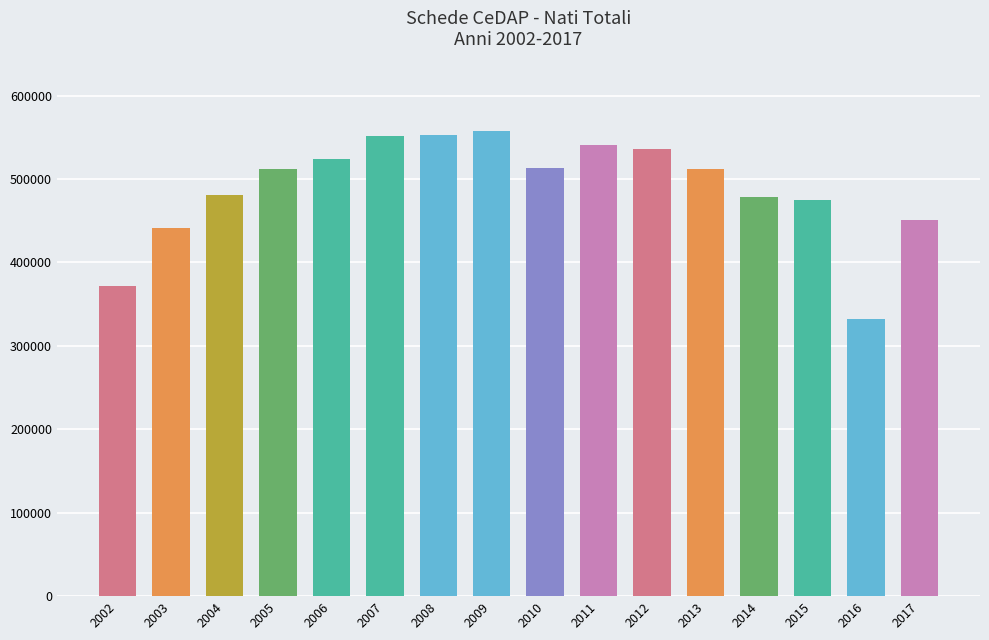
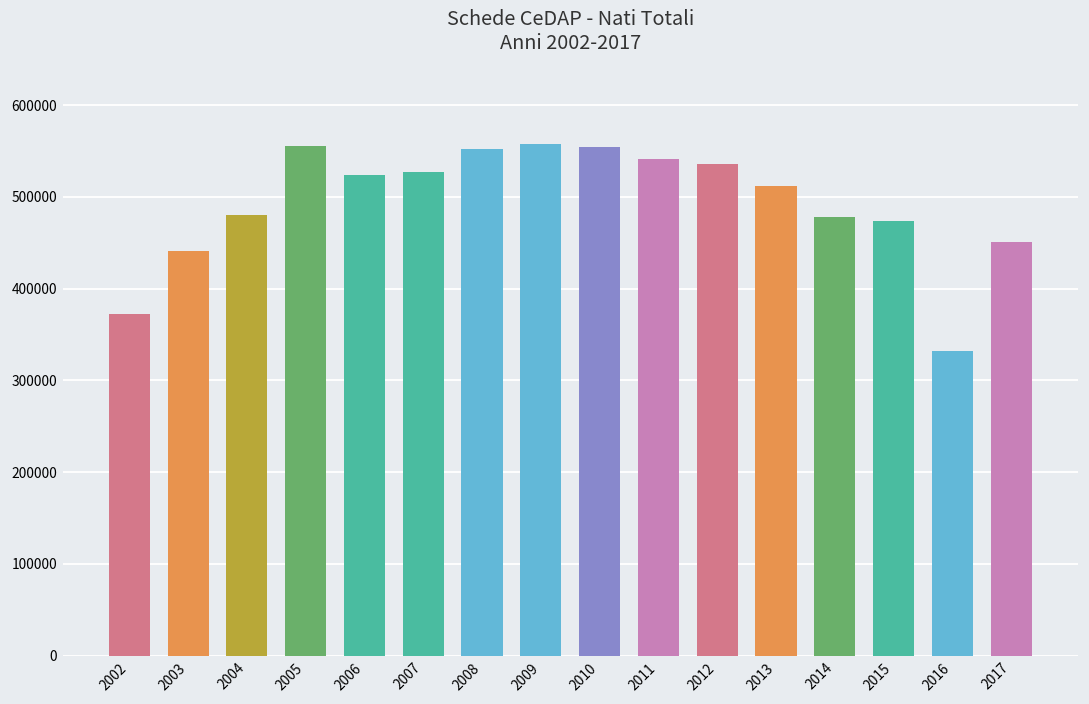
  {
    "2002": 370000,
    "2003": 440000,
    "2004": 480000,
-   "2005": 510000,
+   "2005": 560000,
    "2006": 520000,
-   "2007": 550000,
+   "2007": 530000,
    "2008": 550000,
    "2009": 560000,
-   "2010": 510000,
+   "2010": 550000,
    "2011": 540000,
    "2012": 540000,
    "2013": 510000,
    "2014": 480000,
    "2015": 470000,
    "2016": 330000,
    "2017": 450000
  }
